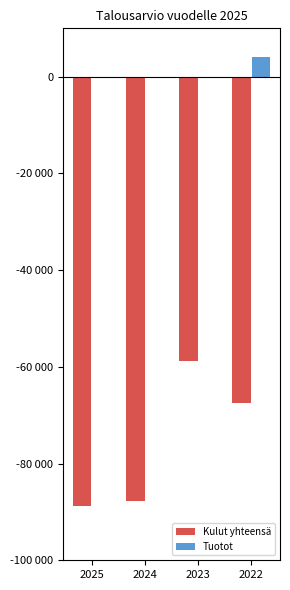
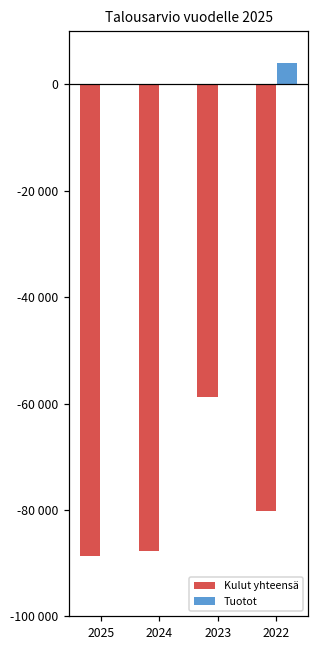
  {
    "Kulut yhteensä": {
      "2025": -89000,
      "2024": -88000,
      "2023": -59000,
-     "2022": -67000
+     "2022": -80000
    },
    "Tuotot": {
      "2025": 0,
      "2024": 0,
      "2023": 0,
      "2022": 4000
    }
  }
